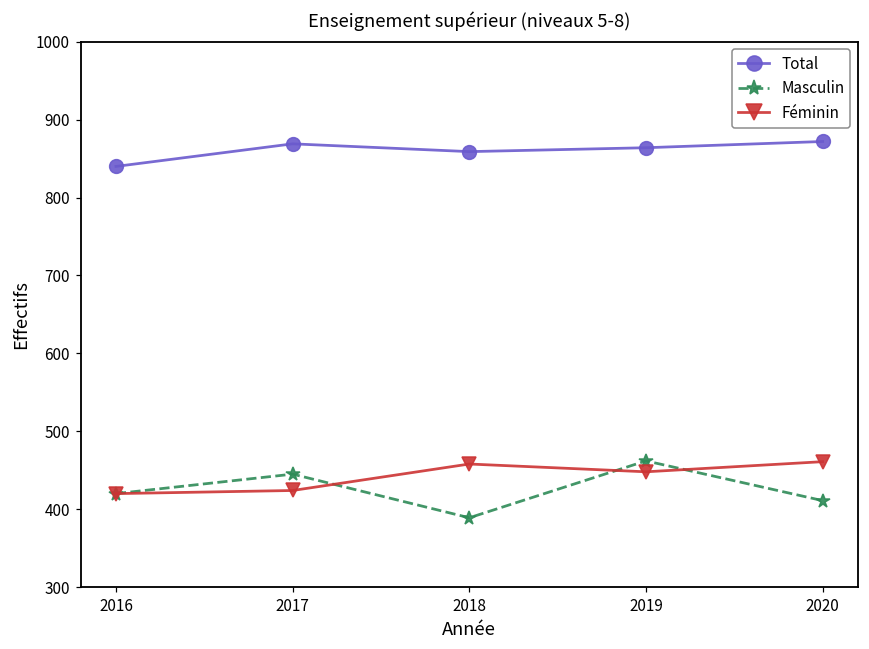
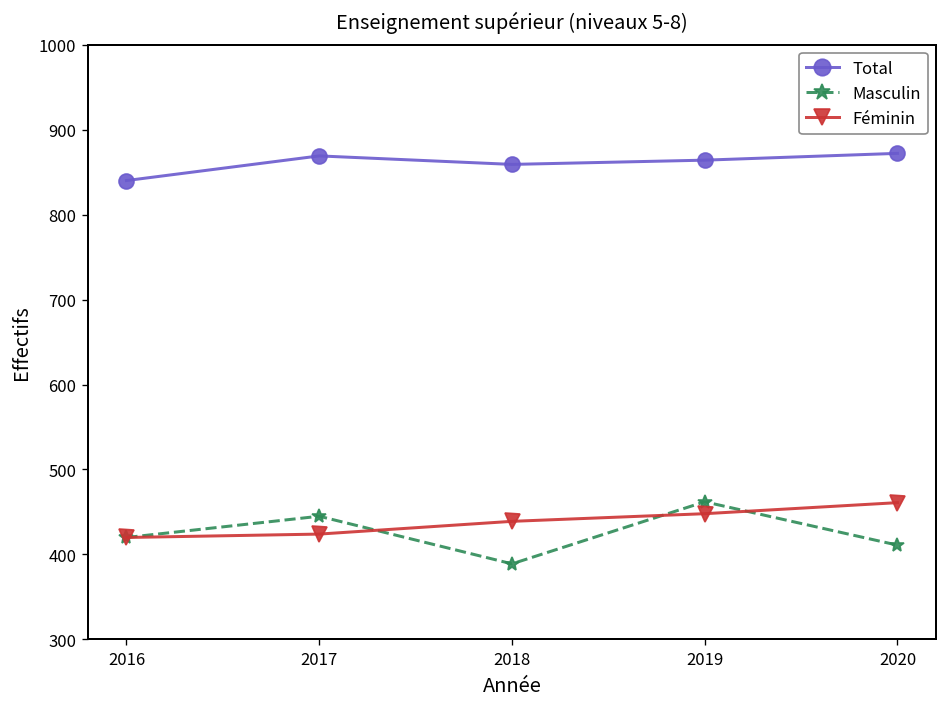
  {
    "Total": {
      "2016": 840,
      "2017": 870,
      "2018": 860,
      "2019": 860,
      "2020": 870
    },
    "Masculin": {
      "2017": 450,
      "2018": 390,
      "2019": 460,
      "2020": 410
    },
    "Féminin": {
      "2017": 420,
-     "2018": 460,
+     "2018": 440,
      "2019": 450,
      "2020": 460
    }
  }
